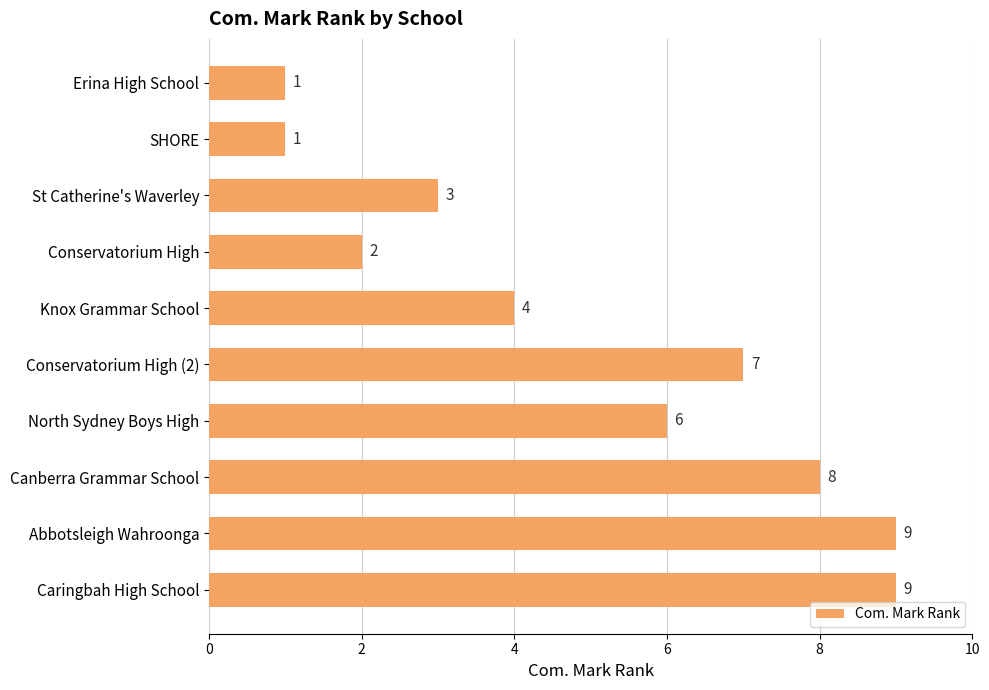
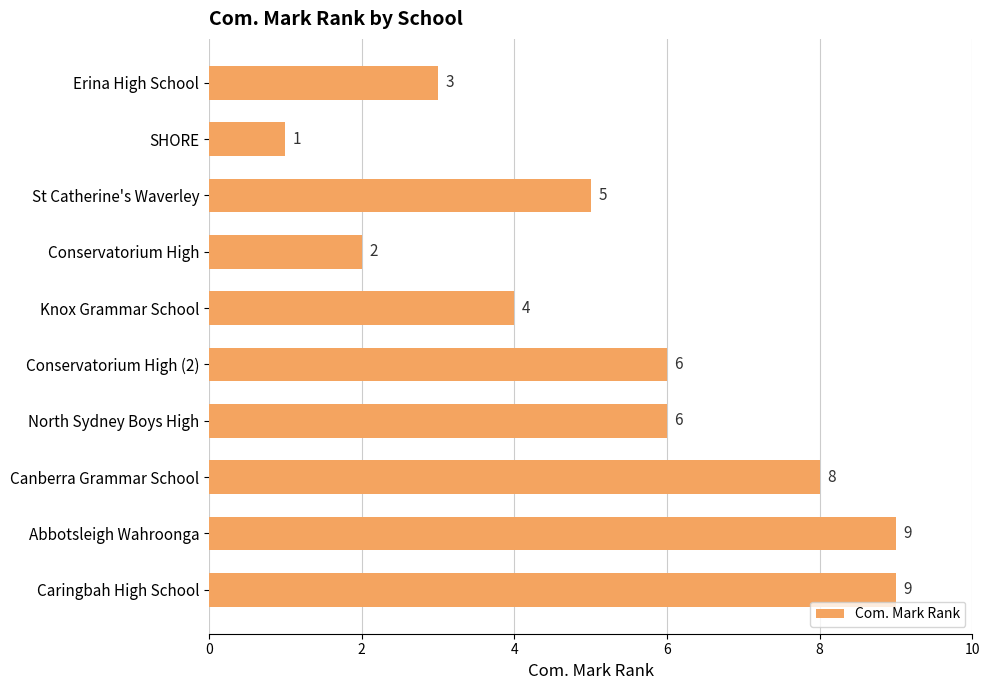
  {
-   "Erina High School": 1,
+   "Erina High School": 3,
    "SHORE": 1,
-   "St Catherine's Waverley": 3,
+   "St Catherine's Waverley": 5,
    "Conservatorium High": 2,
    "Knox Grammar School": 4,
-   "Conservatorium High (2)": 7,
+   "Conservatorium High (2)": 6,
    "North Sydney Boys High": 6,
    "Canberra Grammar School": 8,
    "Abbotsleigh Wahroonga": 9,
    "Caringbah High School": 9
  }
